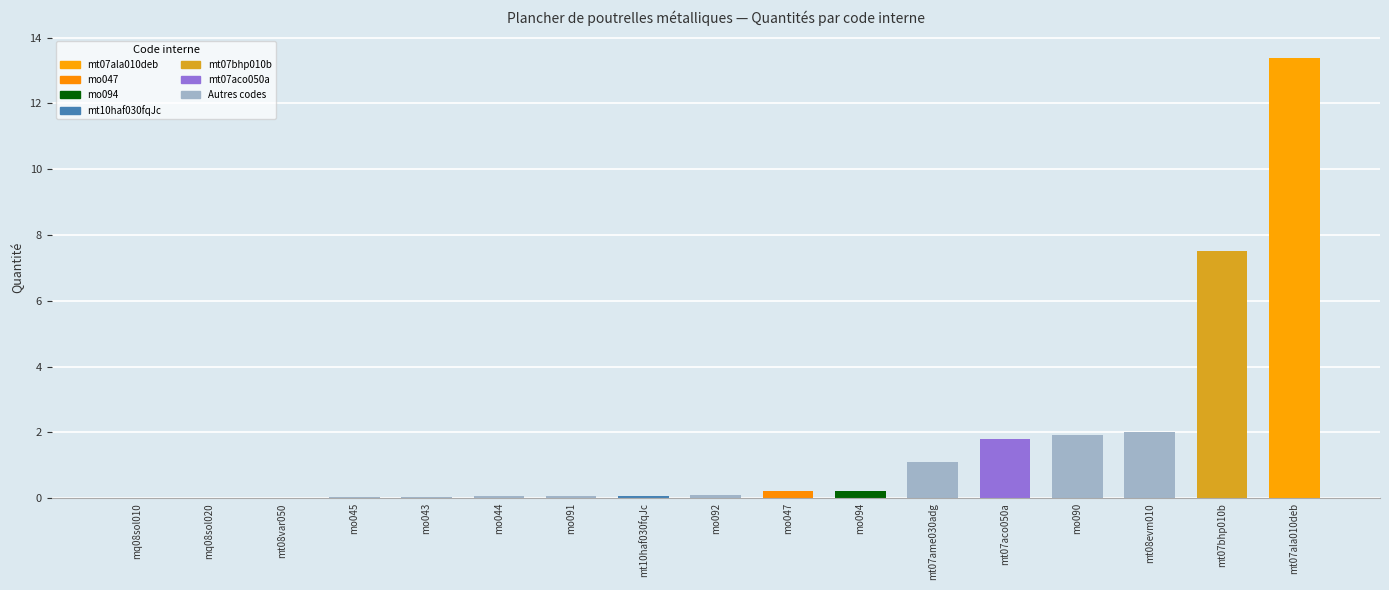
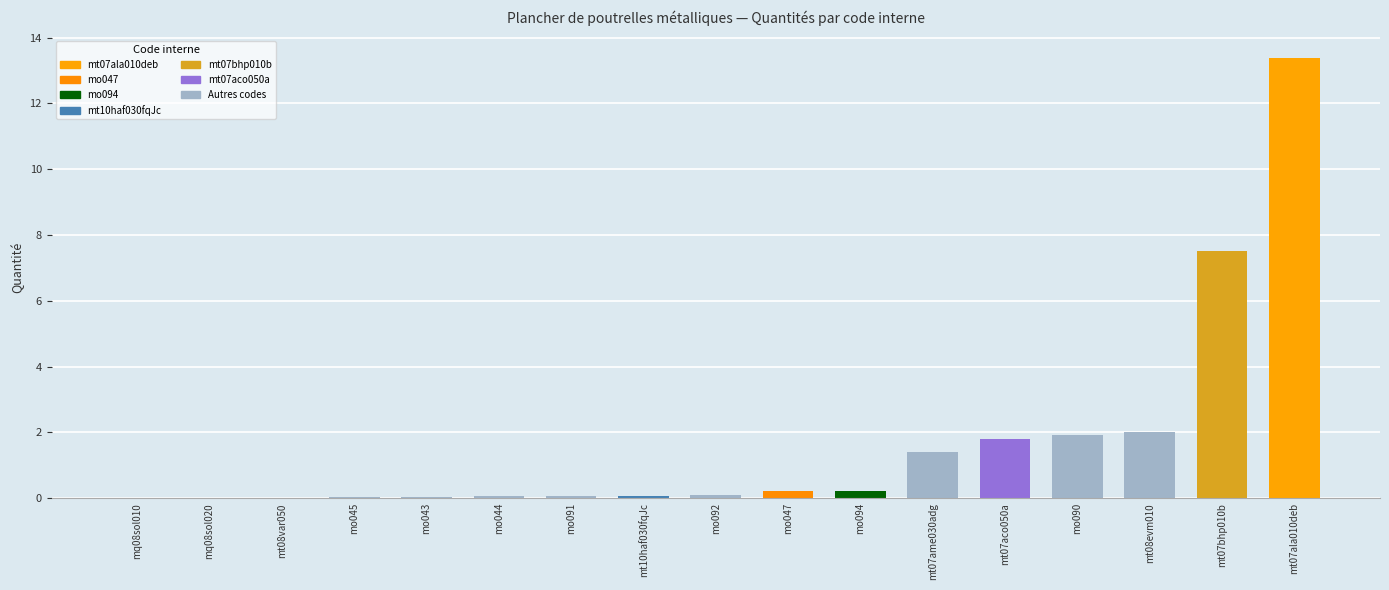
  {
    "mt10haf030fqJc": 0.1,
    "mo092": 0.1,
    "mo047": 0.2,
    "mo094": 0.2,
-   "mt07ame030adg": 1.1,
+   "mt07ame030adg": 1.4,
    "mt07aco050a": 1.8,
    "mo090": 1.9,
    "mt08evm010": 2.0,
    "mt07bhp010b": 7.5,
    "mt07ala010deb": 13.4
  }
